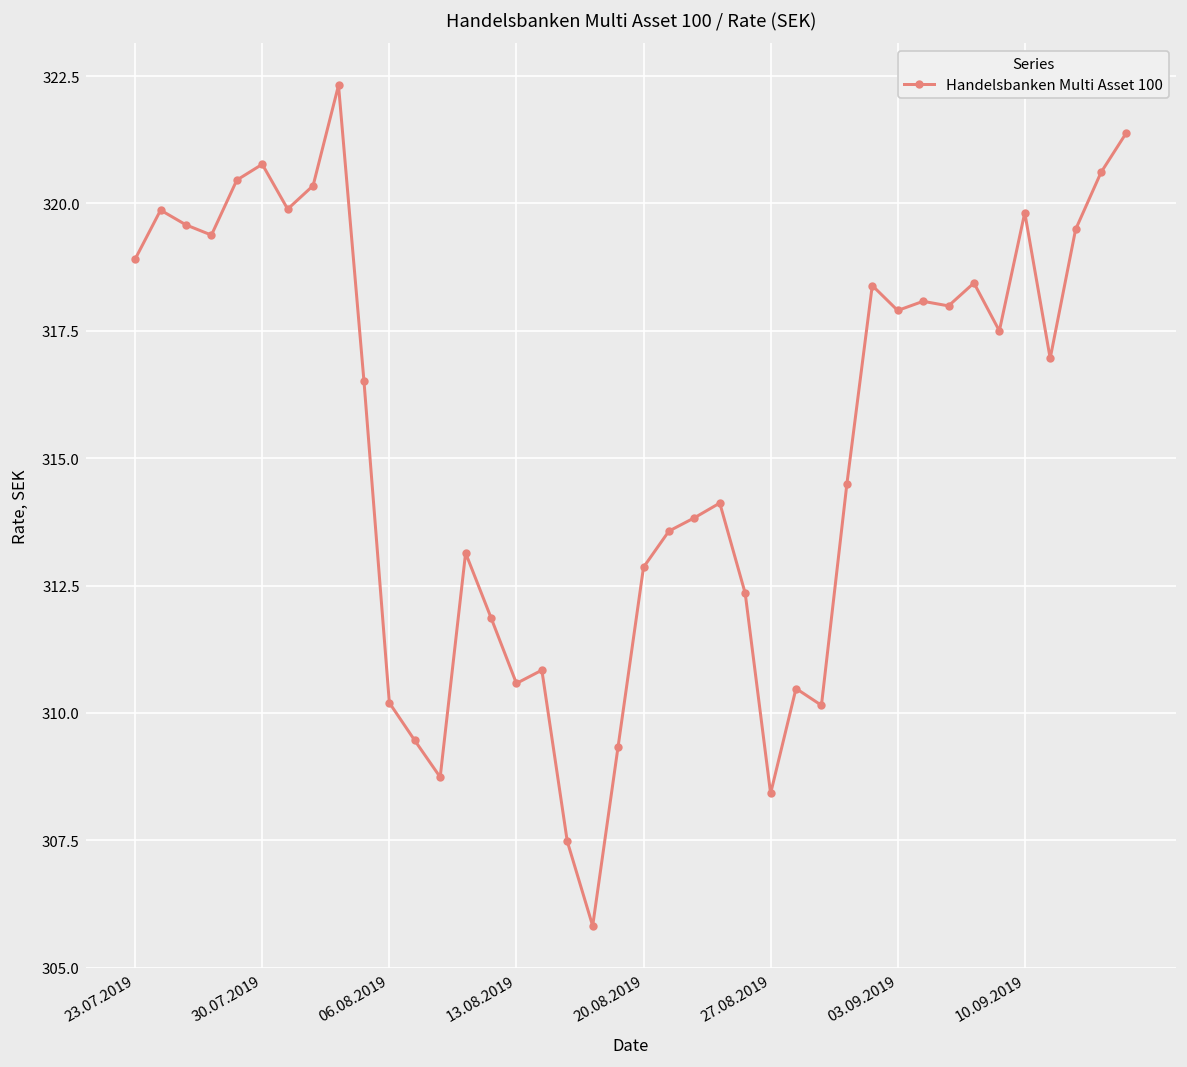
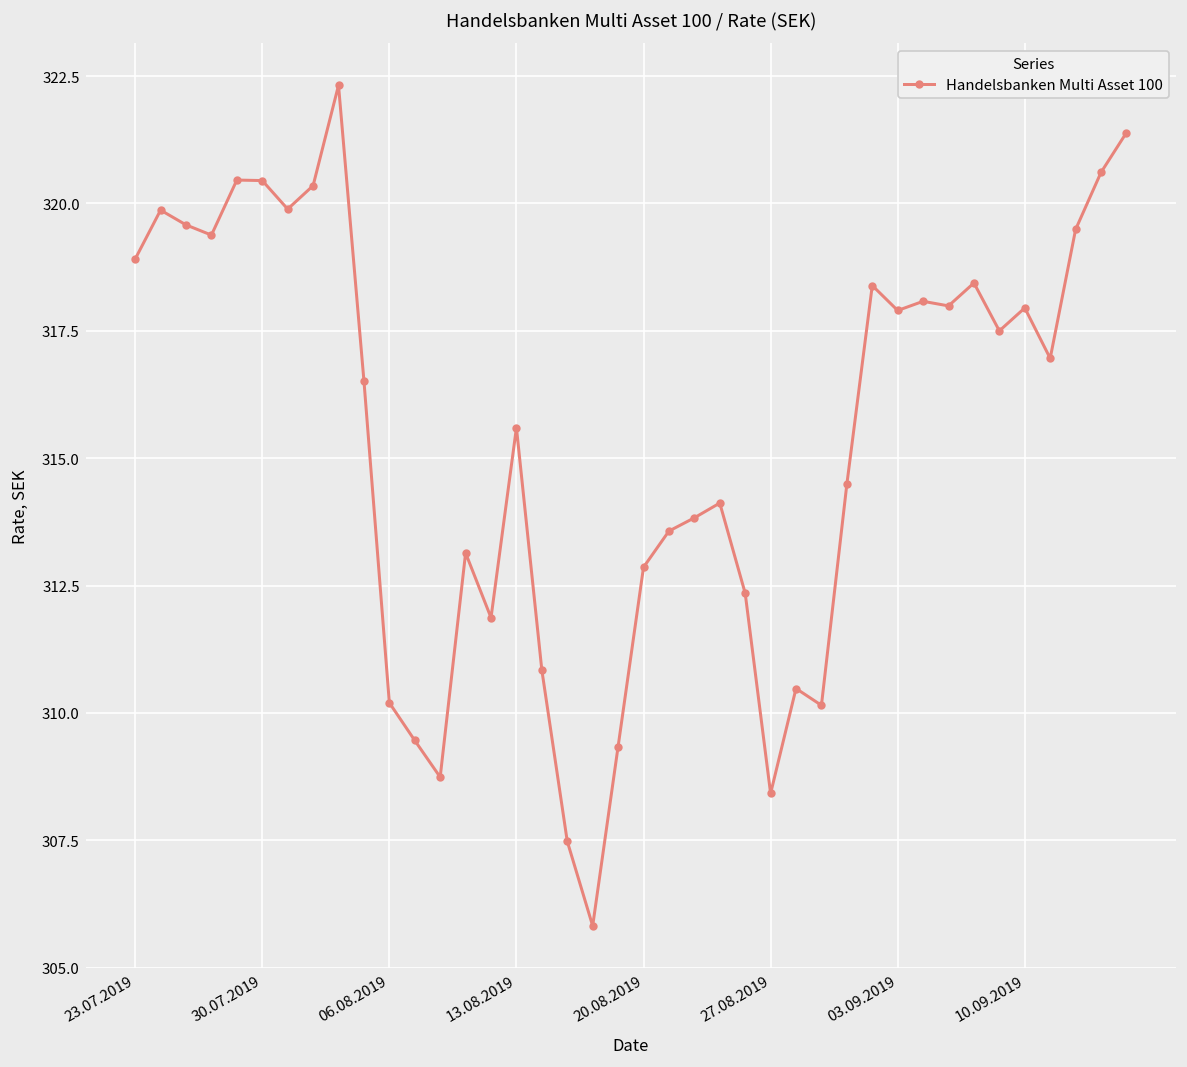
  {
    "23.07.2019": 318.9,
-   "30.07.2019": 320.8,
+   "30.07.2019": 320.5,
    "06.08.2019": 310.2,
-   "13.08.2019": 310.6,
+   "13.08.2019": 315.6,
    "20.08.2019": 312.9,
    "27.08.2019": 308.4,
    "03.09.2019": 317.9,
-   "10.09.2019": 319.8
+   "10.09.2019": 318.0
  }
